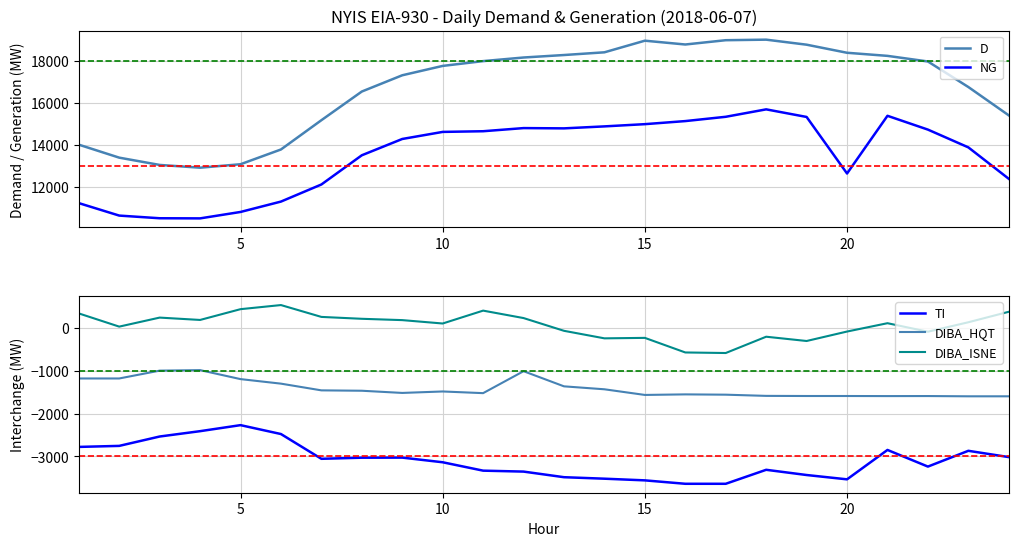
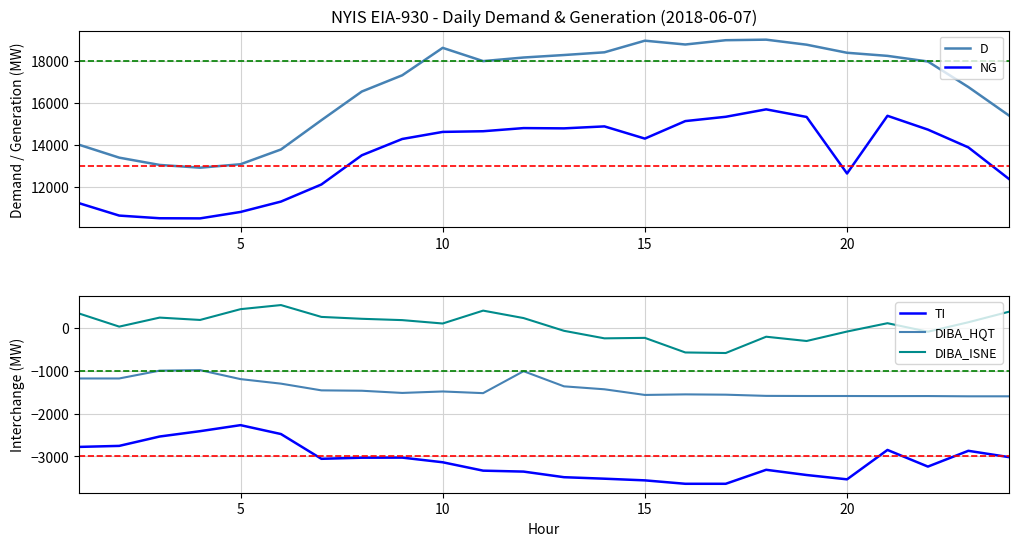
  {
    "NYIS EIA-930 - Daily Demand & Generation (2018-06-07)": {
      "D": {
        "5": 13100,
-       "10": 17800,
+       "10": 18600,
        "15": 19000,
        "20": 18400
      },
      "NG": {
        "5": 10800,
        "10": 14600,
-       "15": 15000,
+       "15": 14300,
        "20": 12600
      }
    }
  }
